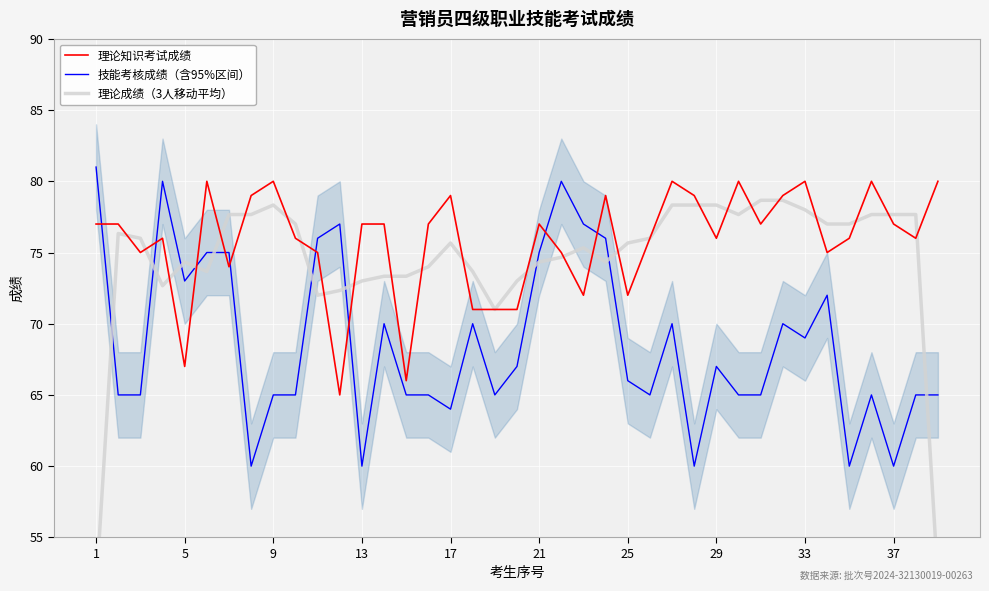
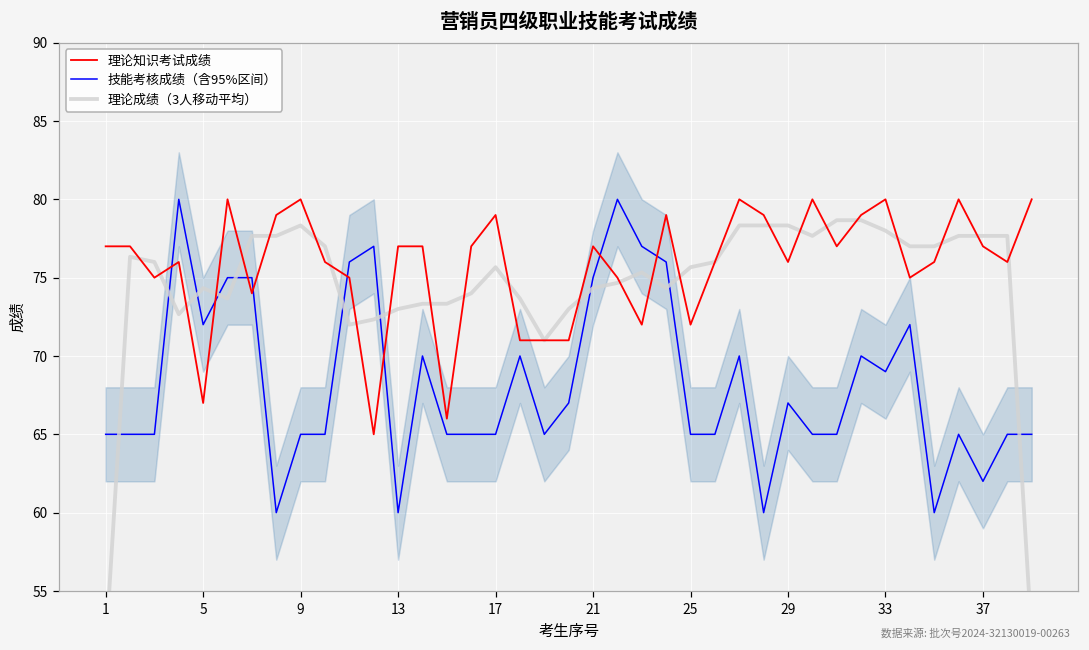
  {
    "理论知识考试成绩": {
      "1": 77,
      "5": 67,
      "9": 80,
      "13": 77,
      "17": 79,
      "21": 77,
      "25": 72,
      "29": 76,
      "33": 80,
      "37": 77
    },
    "技能考核成绩（含95%区间）": {
-     "1": 81,
-     "5": 73,
+     "1": 65,
+     "5": 72,
      "9": 65,
      "13": 60,
-     "17": 64,
+     "17": 65,
      "21": 75,
-     "25": 66,
+     "25": 65,
      "29": 67,
      "33": 69,
-     "37": 60
+     "37": 62
    }
  }
